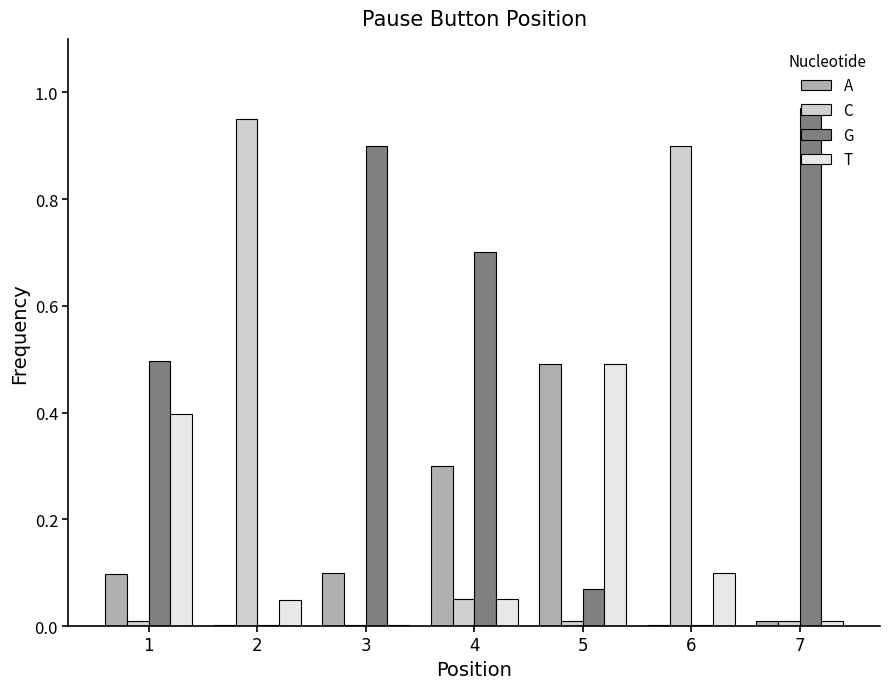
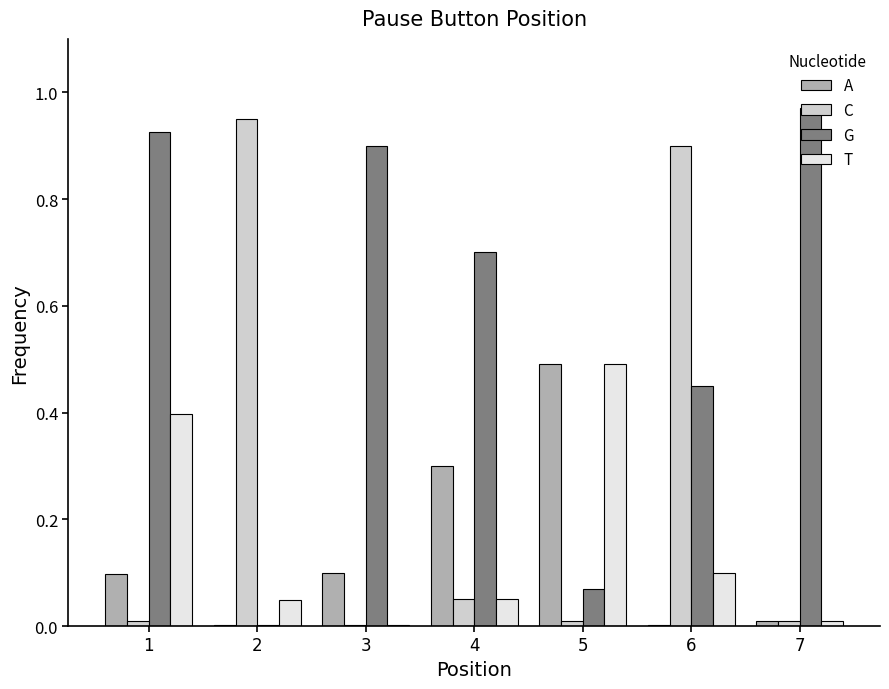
  {
    "G": {
-     "1": 0.50,
+     "1": 0.92,
      "3": 0.90,
      "4": 0.70,
      "5": 0.07,
-     "6": 0.00,
+     "6": 0.45,
      "7": 0.97
    }
  }
